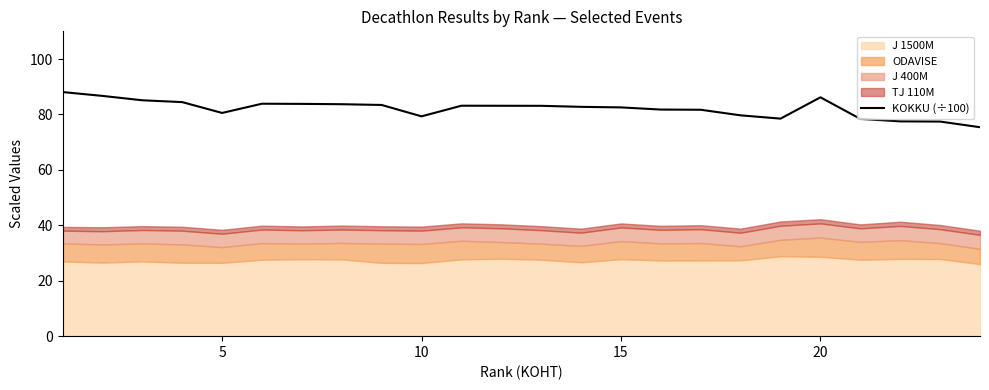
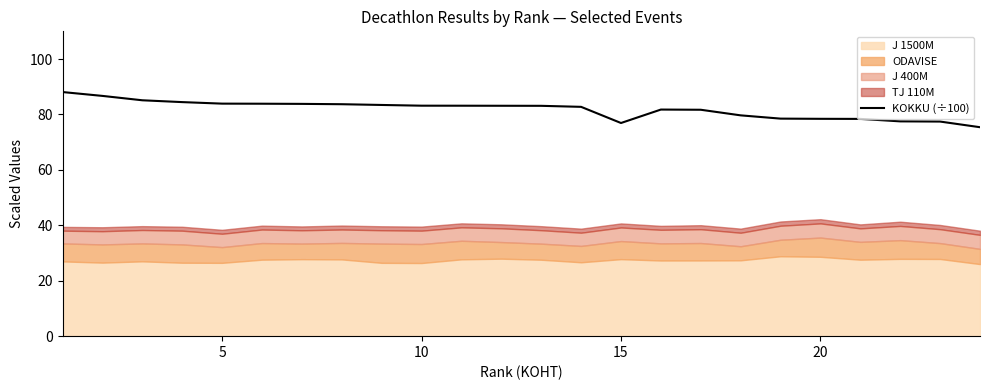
  {
    "KOKKU (÷100)": {
-     "5": 81,
-     "10": 79,
-     "15": 83,
-     "20": 86
+     "5": 84,
+     "10": 83,
+     "15": 77,
+     "20": 78
    },
    "J 1500M": {
      "5": 26,
      "10": 26,
      "15": 28,
      "20": 29
    },
    "TJ 110M": {
      "5": 1,
      "10": 1,
      "15": 1,
      "20": 2
    }
  }
